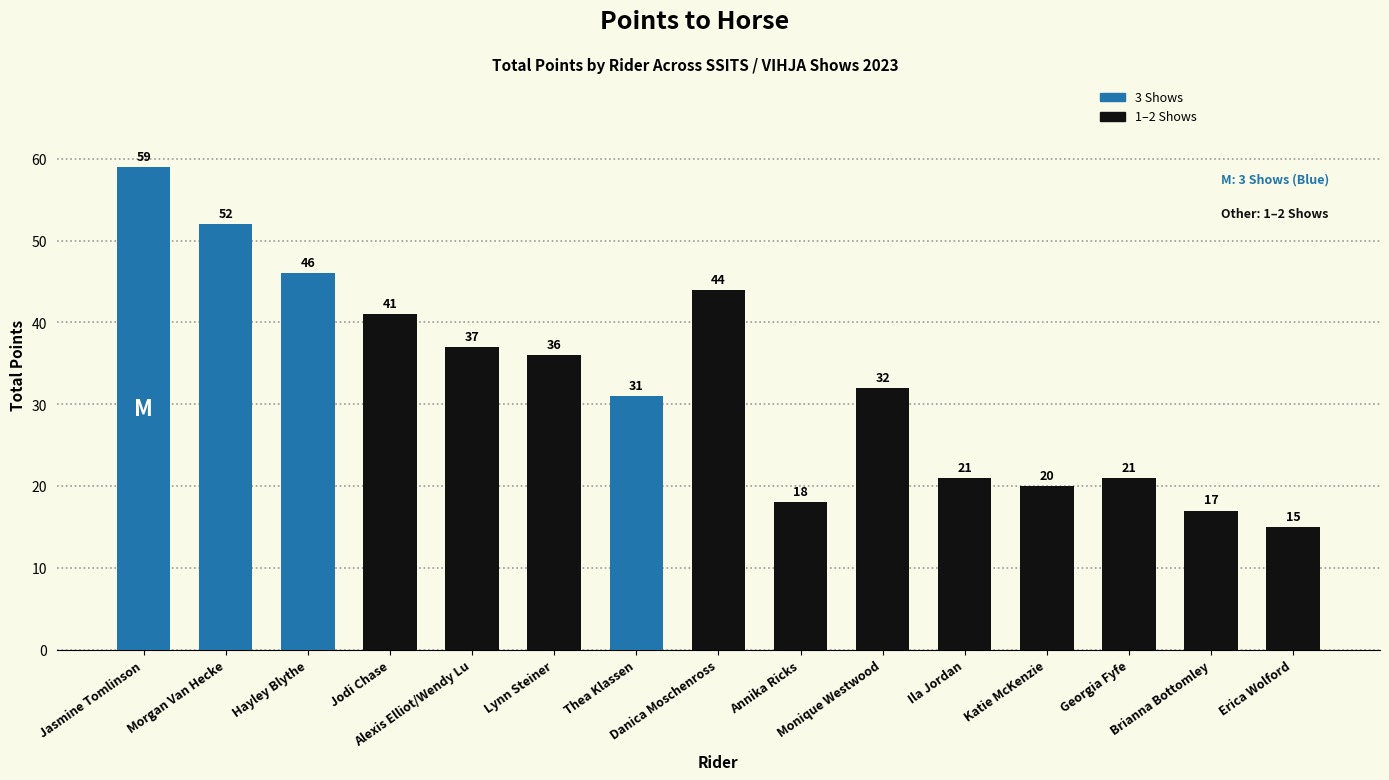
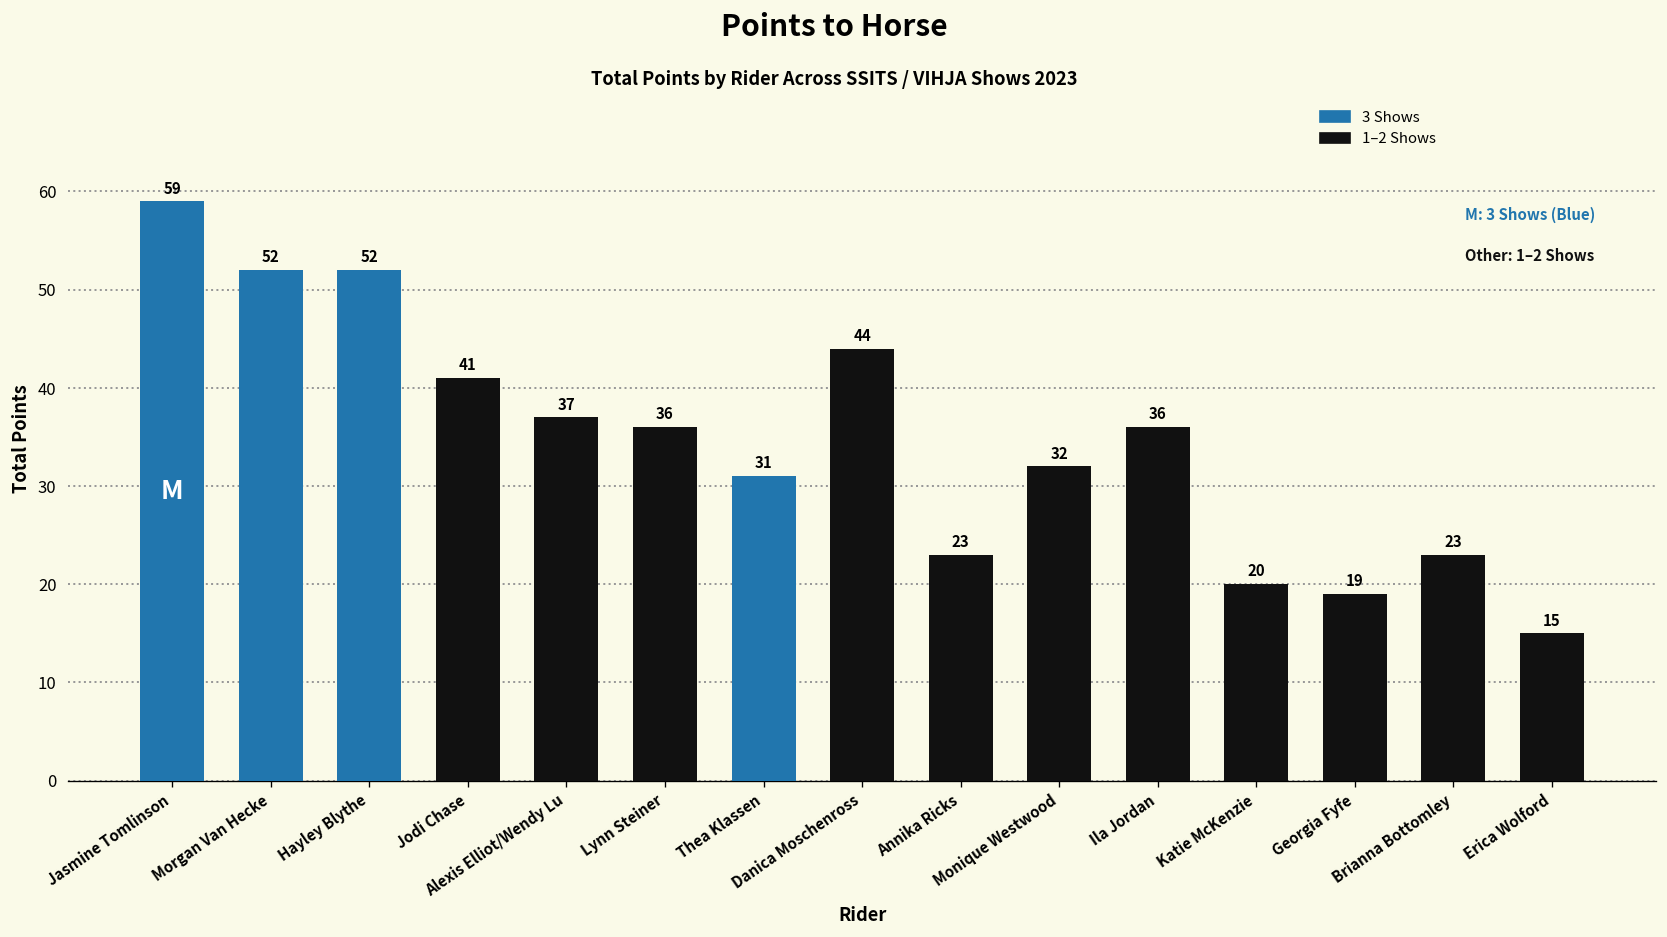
  {
    "Jasmine Tomlinson": 59,
    "Morgan Van Hecke": 52,
-   "Hayley Blythe": 46,
+   "Hayley Blythe": 52,
    "Jodi Chase": 41,
    "Alexis Elliot/Wendy Lu": 37,
    "Lynn Steiner": 36,
    "Thea Klassen": 31,
    "Danica Moschenross": 44,
-   "Annika Ricks": 18,
+   "Annika Ricks": 23,
    "Monique Westwood": 32,
-   "Ila Jordan": 21,
+   "Ila Jordan": 36,
    "Katie McKenzie": 20,
-   "Georgia Fyfe": 21,
-   "Brianna Bottomley": 17,
+   "Georgia Fyfe": 19,
+   "Brianna Bottomley": 23,
    "Erica Wolford": 15
  }
